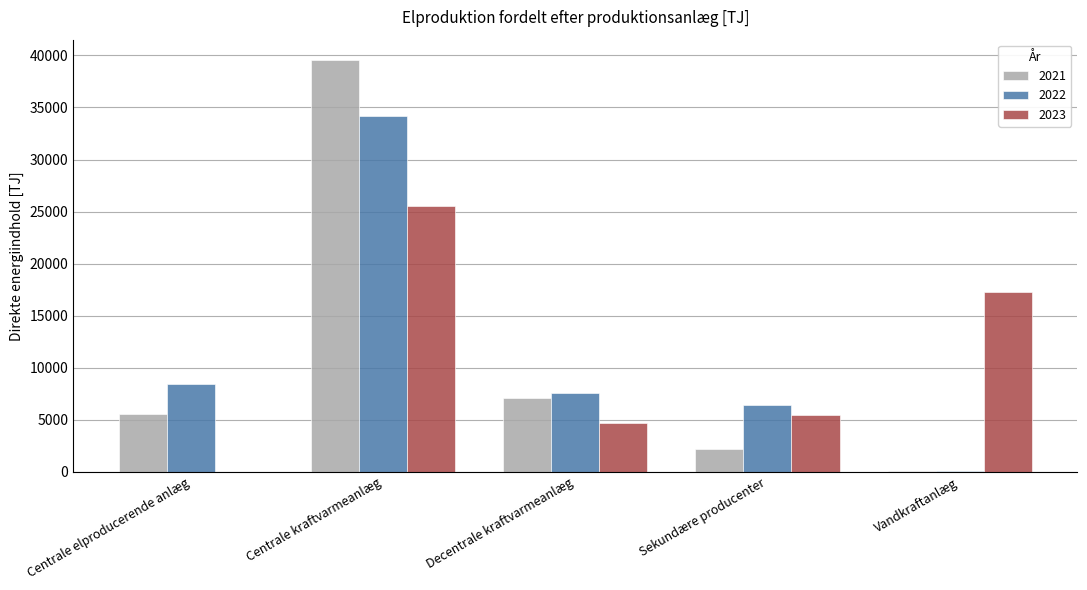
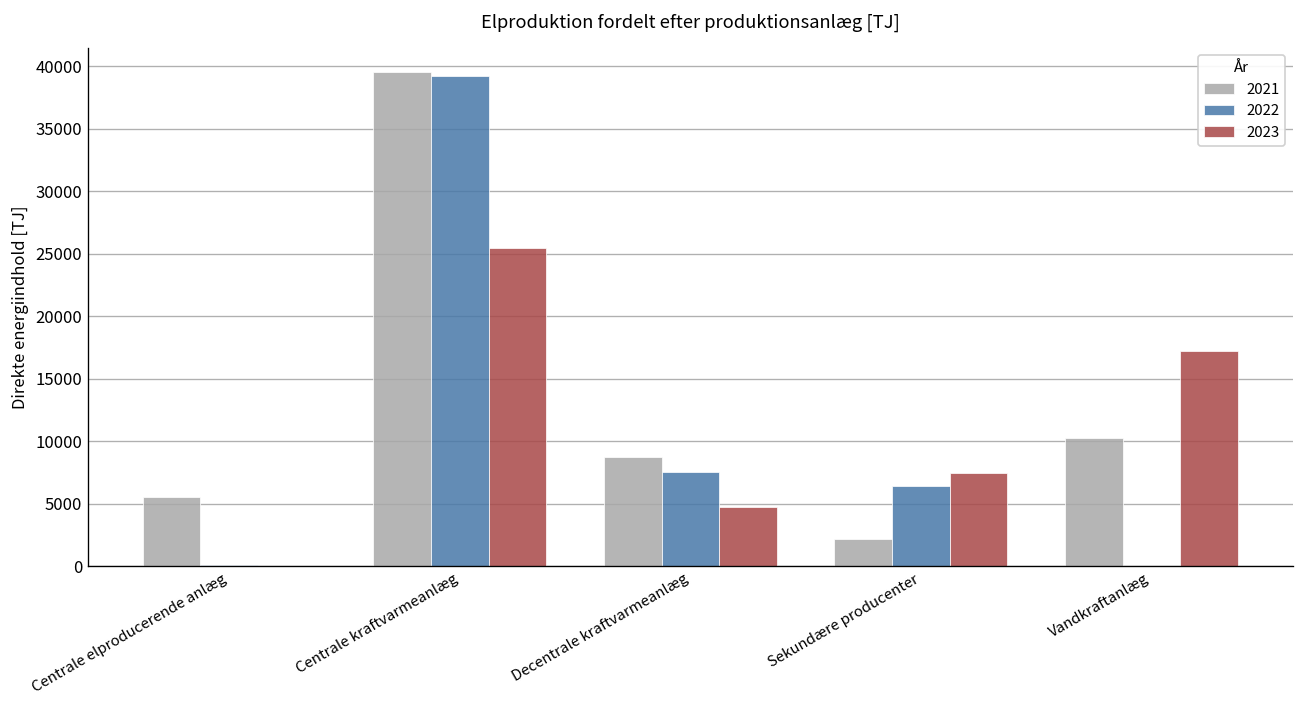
  {
    "2021": {
      "Centrale elproducerende anlæg": 5500,
      "Centrale kraftvarmeanlæg": 39500,
-     "Decentrale kraftvarmeanlæg": 7100,
+     "Decentrale kraftvarmeanlæg": 8700,
      "Sekundære producenter": 2100,
-     "Vandkraftanlæg": 100
+     "Vandkraftanlæg": 10200
    },
    "2022": {
-     "Centrale elproducerende anlæg": 8400,
-     "Centrale kraftvarmeanlæg": 34200,
+     "Centrale elproducerende anlæg": 100,
+     "Centrale kraftvarmeanlæg": 39200,
      "Decentrale kraftvarmeanlæg": 7600,
      "Sekundære producenter": 6500
    },
    "2023": {
      "Centrale kraftvarmeanlæg": 25500,
      "Decentrale kraftvarmeanlæg": 4700,
-     "Sekundære producenter": 5500,
+     "Sekundære producenter": 7400,
      "Vandkraftanlæg": 17300
    }
  }
